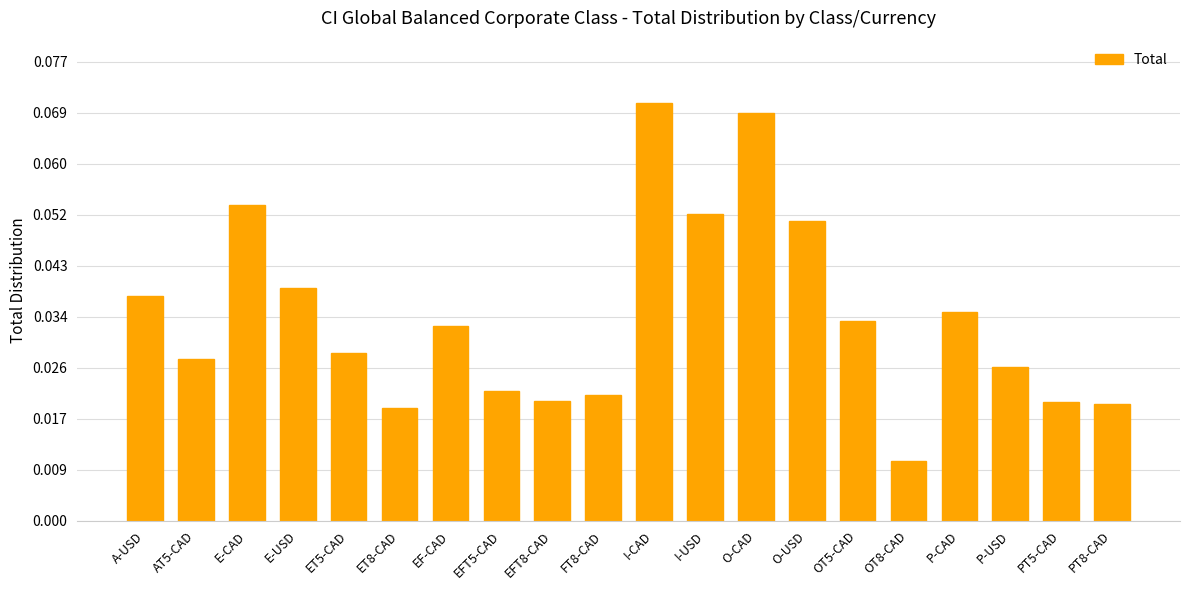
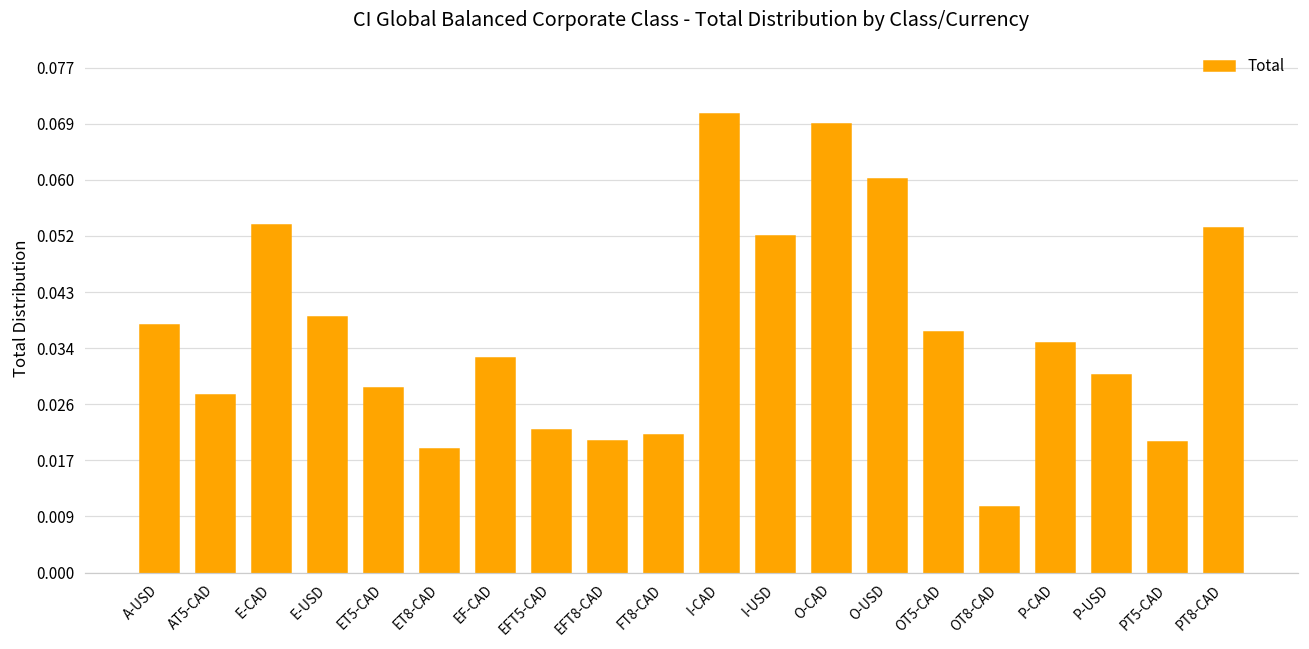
  {
    "A-USD": 0.038,
    "AT5-CAD": 0.027,
    "E-CAD": 0.053,
    "E-USD": 0.039,
    "ET5-CAD": 0.028,
    "ET8-CAD": 0.019,
    "EF-CAD": 0.033,
    "EFT5-CAD": 0.022,
    "EFT8-CAD": 0.020,
    "FT8-CAD": 0.021,
    "I-CAD": 0.070,
    "I-USD": 0.052,
    "O-CAD": 0.069,
-   "O-USD": 0.051,
-   "OT5-CAD": 0.034,
+   "O-USD": 0.060,
+   "OT5-CAD": 0.037,
    "OT8-CAD": 0.010,
    "P-CAD": 0.035,
-   "P-USD": 0.026,
+   "P-USD": 0.030,
    "PT5-CAD": 0.020,
-   "PT8-CAD": 0.020
+   "PT8-CAD": 0.053
  }
